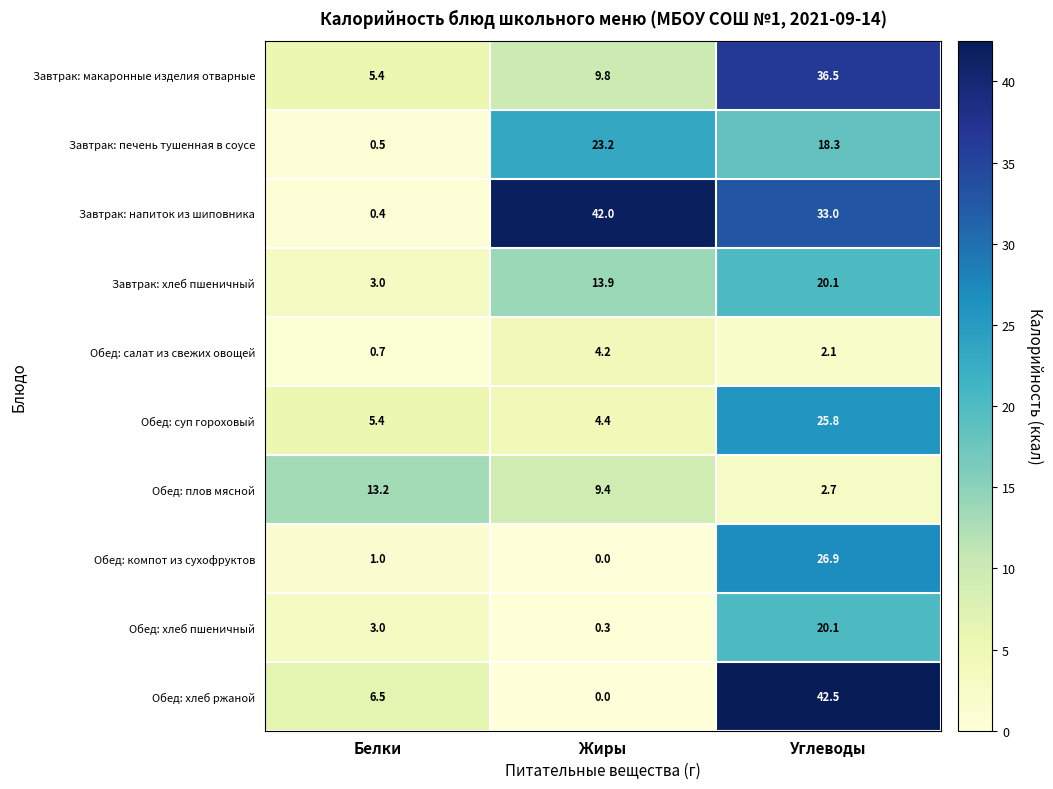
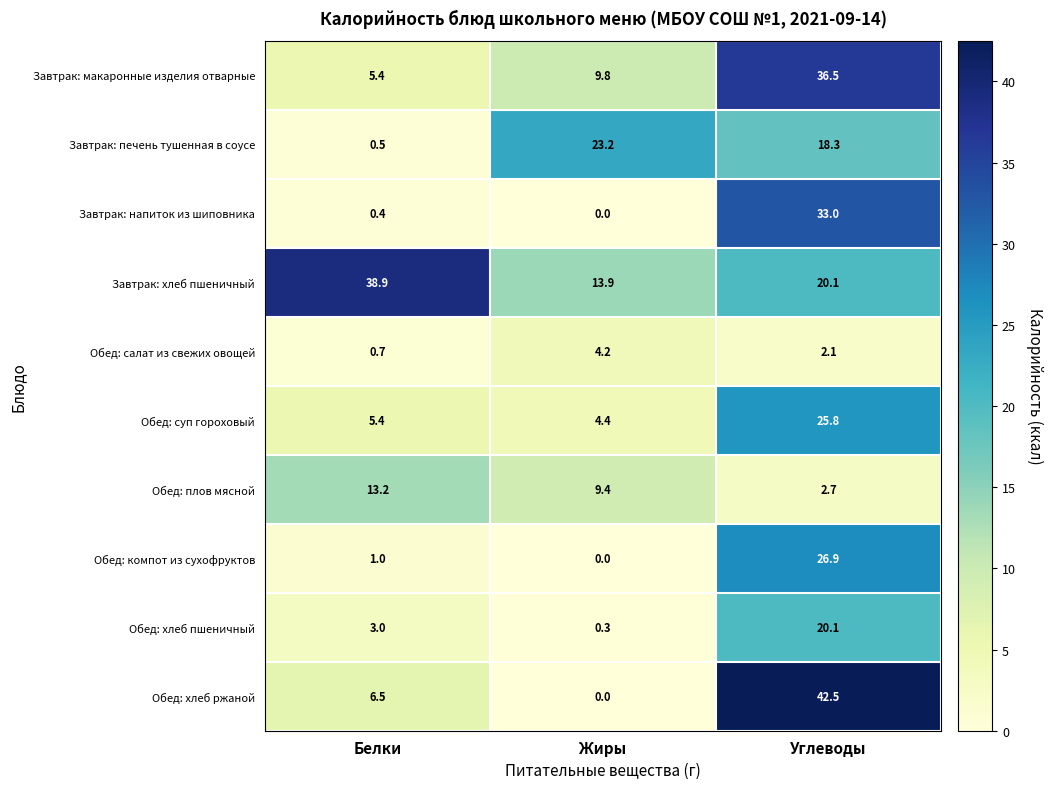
  {
    "Завтрак: макаронные изделия отварные": {
      "Белки": 5.4,
      "Жиры": 9.8,
      "Углеводы": 36.5
    },
    "Завтрак: печень тушенная в соусе": {
      "Белки": 0.5,
      "Жиры": 23.2,
      "Углеводы": 18.3
    },
    "Завтрак: напиток из шиповника": {
      "Белки": 0.4,
-     "Жиры": 42.0,
+     "Жиры": 0.0,
      "Углеводы": 33.0
    },
    "Завтрак: хлеб пшеничный": {
-     "Белки": 3.0,
+     "Белки": 38.9,
      "Жиры": 13.9,
      "Углеводы": 20.1
    },
    "Обед: салат из свежих овощей": {
      "Белки": 0.7,
      "Жиры": 4.2,
      "Углеводы": 2.1
    },
    "Обед: суп гороховый": {
      "Белки": 5.4,
      "Жиры": 4.4,
      "Углеводы": 25.8
    },
    "Обед: плов мясной": {
      "Белки": 13.2,
      "Жиры": 9.4,
      "Углеводы": 2.7
    },
    "Обед: компот из сухофруктов": {
      "Белки": 1.0,
      "Жиры": 0.0,
      "Углеводы": 26.9
    },
    "Обед: хлеб пшеничный": {
      "Белки": 3.0,
      "Жиры": 0.3,
      "Углеводы": 20.1
    },
    "Обед: хлеб ржаной": {
      "Белки": 6.5,
      "Жиры": 0.0,
      "Углеводы": 42.5
    }
  }
